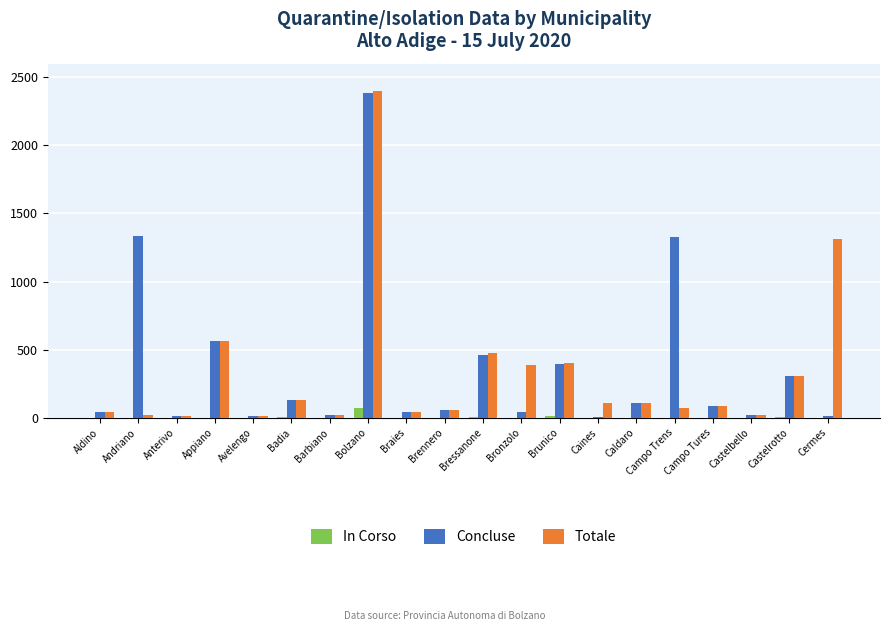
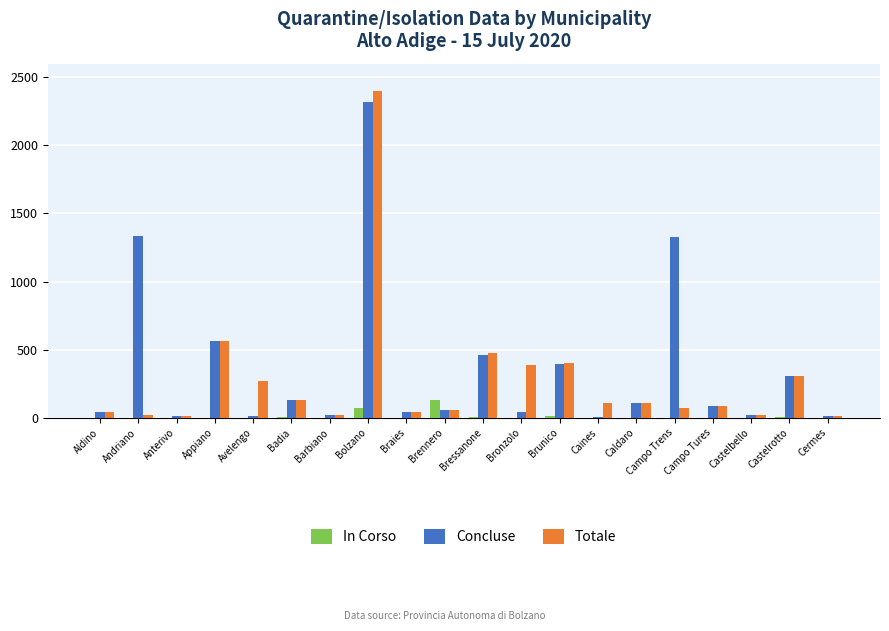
  {
    "In Corso": {
      "Aldino": 0,
      "Andriano": 0,
      "Anterivo": 0,
      "Appiano": 0,
      "Avelengo": 0,
      "Barbiano": 0,
      "Bolzano": 70,
      "Braies": 0,
-     "Brennero": 0,
+     "Brennero": 130,
      "Bronzolo": 0,
      "Caines": 0,
      "Caldaro": 0,
      "Campo Trens": 0,
      "Castelbello": 0,
      "Cermes": 0
    },
    "Concluse": {
      "Aldino": 40,
      "Andriano": 1330,
      "Appiano": 560,
      "Badia": 130,
      "Barbiano": 20,
-     "Bolzano": 2380,
+     "Bolzano": 2320,
      "Braies": 40,
      "Brennero": 60,
      "Bressanone": 460,
      "Bronzolo": 40,
      "Brunico": 390,
      "Caldaro": 110,
      "Campo Trens": 1330,
      "Campo Tures": 90,
      "Castelbello": 20,
      "Castelrotto": 300
    },
    "Totale": {
      "Aldino": 40,
      "Andriano": 20,
      "Appiano": 560,
-     "Avelengo": 10,
+     "Avelengo": 270,
      "Badia": 130,
      "Barbiano": 20,
      "Bolzano": 2400,
      "Braies": 40,
      "Brennero": 60,
      "Bressanone": 470,
      "Bronzolo": 390,
      "Brunico": 400,
      "Caines": 110,
      "Caldaro": 110,
      "Campo Trens": 70,
      "Campo Tures": 90,
      "Castelbello": 20,
      "Castelrotto": 310,
-     "Cermes": 1310
+     "Cermes": 10
    }
  }
